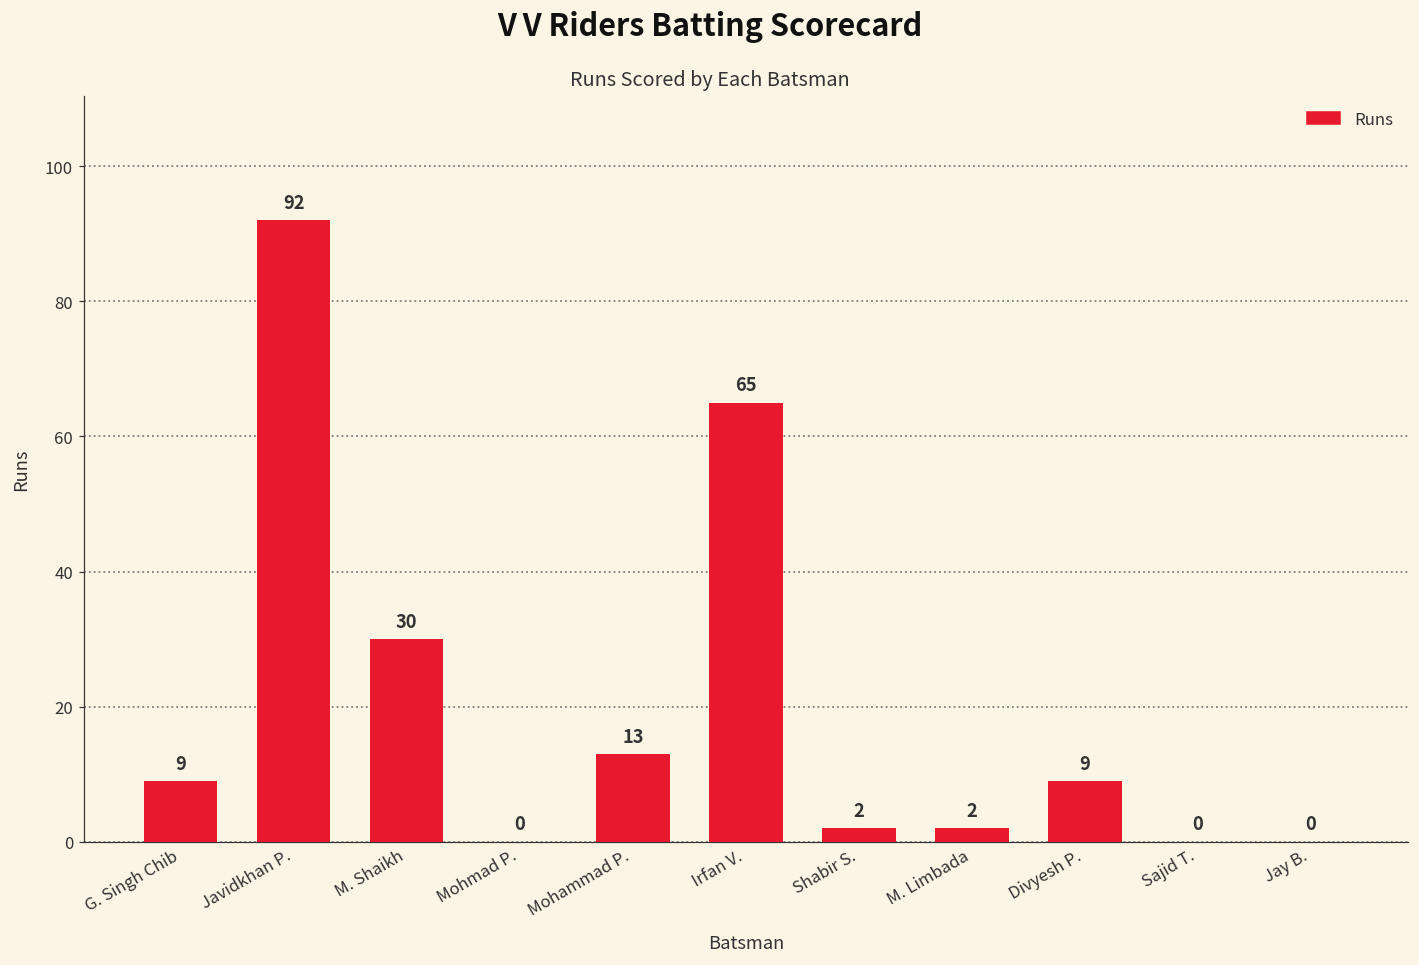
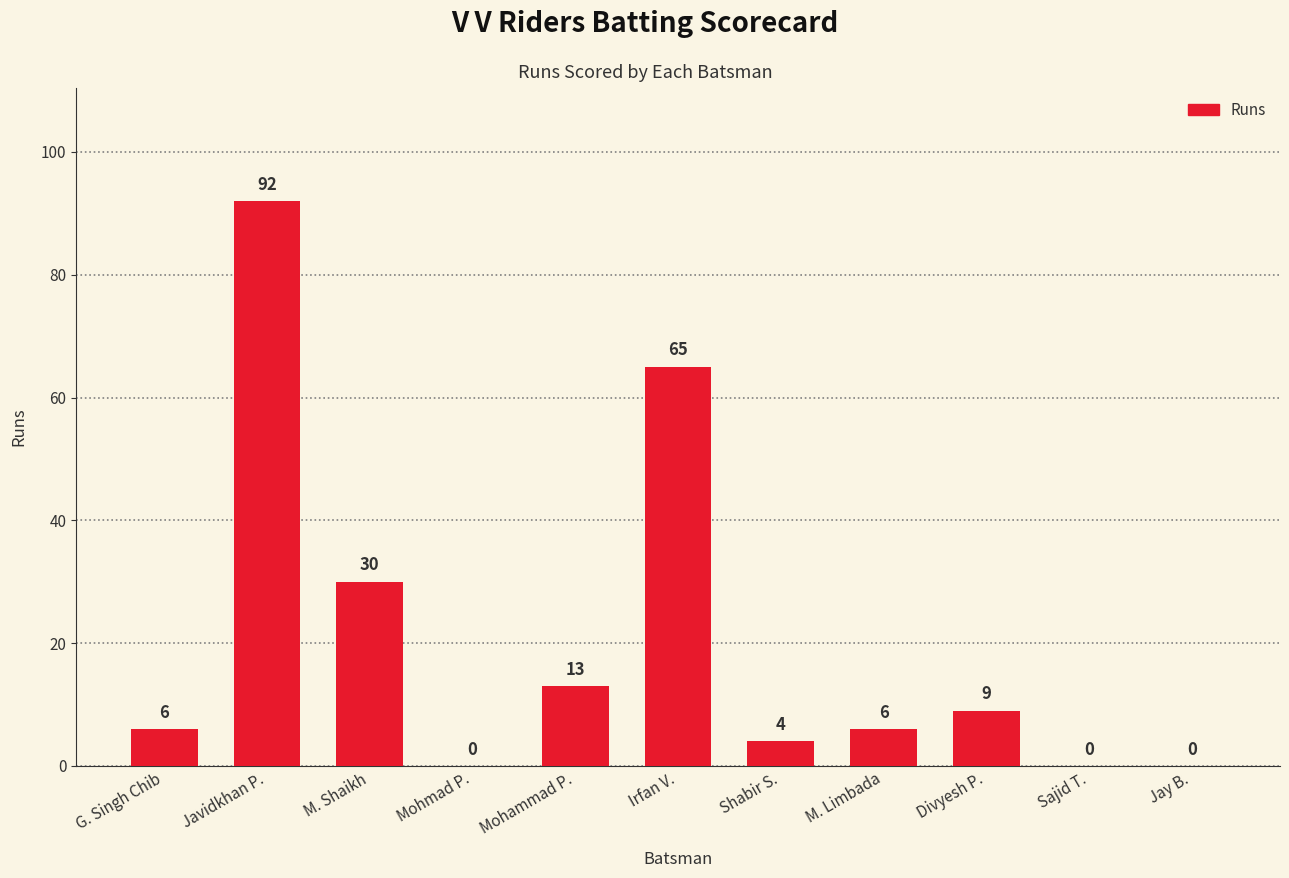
  {
-   "G. Singh Chib": 9,
+   "G. Singh Chib": 6,
    "Javidkhan P.": 92,
    "M. Shaikh": 30,
    "Mohmad P.": 0,
    "Mohammad P.": 13,
    "Irfan V.": 65,
-   "Shabir S.": 2,
-   "M. Limbada": 2,
+   "Shabir S.": 4,
+   "M. Limbada": 6,
    "Divyesh P.": 9,
    "Sajid T.": 0,
    "Jay B.": 0
  }
